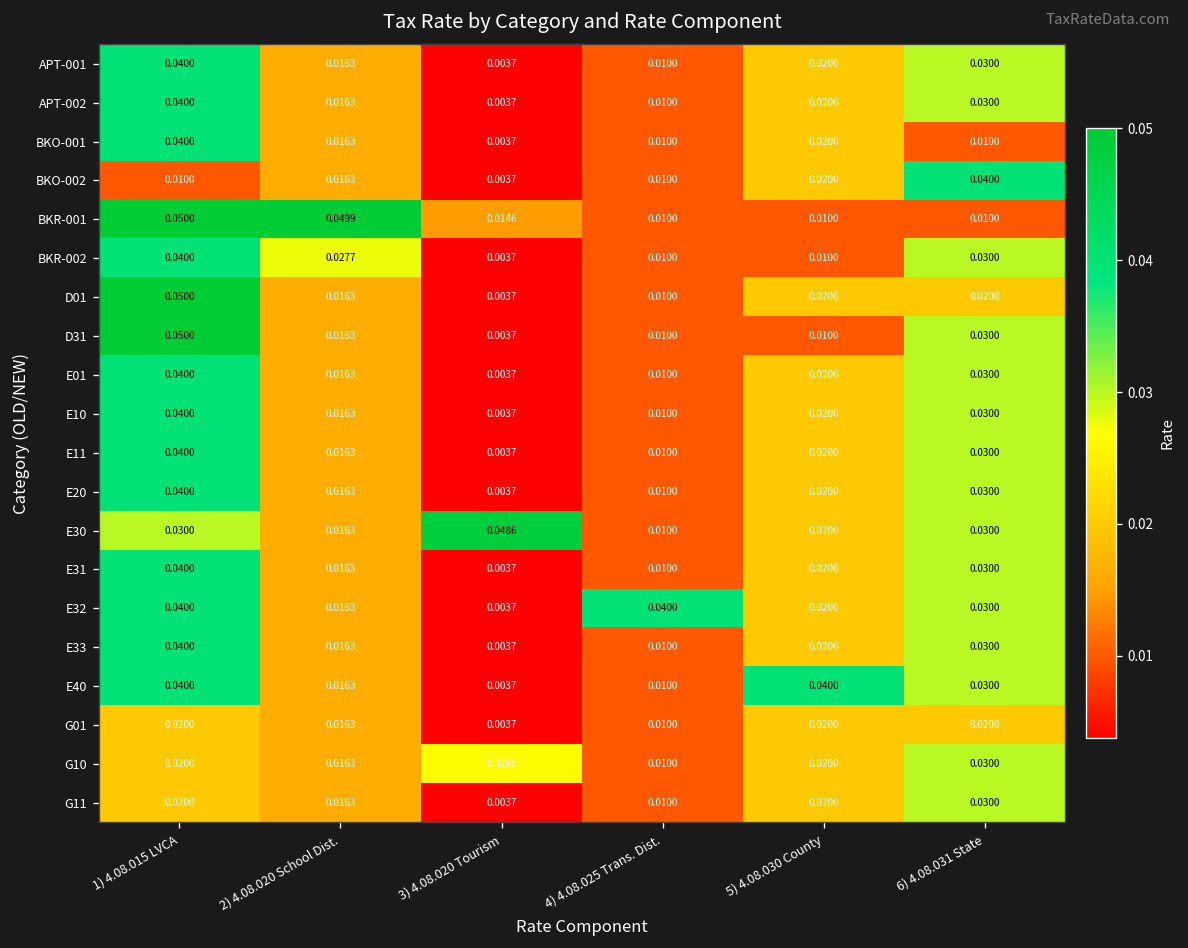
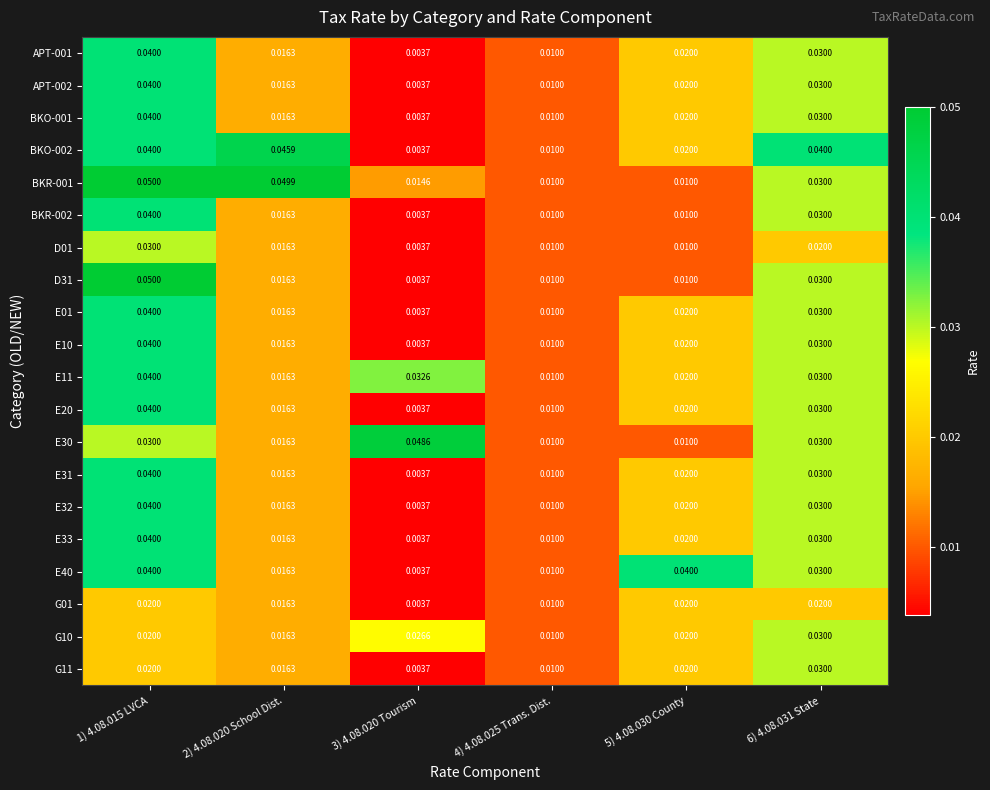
  {
    "APT-001": {
      "1) 4.08.015 LVCA": 0.0400,
      "2) 4.08.020 School Dist.": 0.0163,
      "3) 4.08.020 Tourism": 0.0037,
      "4) 4.08.025 Trans. Dist.": 0.0100,
      "5) 4.08.030 County": 0.0200,
      "6) 4.08.031 State": 0.0300
    },
    "APT-002": {
      "1) 4.08.015 LVCA": 0.0400,
      "2) 4.08.020 School Dist.": 0.0163,
      "3) 4.08.020 Tourism": 0.0037,
      "4) 4.08.025 Trans. Dist.": 0.0100,
      "5) 4.08.030 County": 0.0200,
      "6) 4.08.031 State": 0.0300
    },
    "BKO-001": {
      "1) 4.08.015 LVCA": 0.0400,
      "2) 4.08.020 School Dist.": 0.0163,
      "3) 4.08.020 Tourism": 0.0037,
      "4) 4.08.025 Trans. Dist.": 0.0100,
      "5) 4.08.030 County": 0.0200,
-     "6) 4.08.031 State": 0.0100
+     "6) 4.08.031 State": 0.0300
    },
    "BKO-002": {
-     "1) 4.08.015 LVCA": 0.0100,
-     "2) 4.08.020 School Dist.": 0.0163,
+     "1) 4.08.015 LVCA": 0.0400,
+     "2) 4.08.020 School Dist.": 0.0459,
      "3) 4.08.020 Tourism": 0.0037,
      "4) 4.08.025 Trans. Dist.": 0.0100,
      "5) 4.08.030 County": 0.0200,
      "6) 4.08.031 State": 0.0400
    },
    "BKR-001": {
      "1) 4.08.015 LVCA": 0.0500,
      "2) 4.08.020 School Dist.": 0.0499,
      "3) 4.08.020 Tourism": 0.0146,
      "4) 4.08.025 Trans. Dist.": 0.0100,
      "5) 4.08.030 County": 0.0100,
-     "6) 4.08.031 State": 0.0100
+     "6) 4.08.031 State": 0.0300
    },
    "BKR-002": {
      "1) 4.08.015 LVCA": 0.0400,
-     "2) 4.08.020 School Dist.": 0.0277,
+     "2) 4.08.020 School Dist.": 0.0163,
      "3) 4.08.020 Tourism": 0.0037,
      "4) 4.08.025 Trans. Dist.": 0.0100,
      "5) 4.08.030 County": 0.0100,
      "6) 4.08.031 State": 0.0300
    },
    "D01": {
-     "1) 4.08.015 LVCA": 0.0500,
+     "1) 4.08.015 LVCA": 0.0300,
      "2) 4.08.020 School Dist.": 0.0163,
      "3) 4.08.020 Tourism": 0.0037,
      "4) 4.08.025 Trans. Dist.": 0.0100,
-     "5) 4.08.030 County": 0.0200,
+     "5) 4.08.030 County": 0.0100,
      "6) 4.08.031 State": 0.0200
    },
    "D31": {
      "1) 4.08.015 LVCA": 0.0500,
      "2) 4.08.020 School Dist.": 0.0163,
      "3) 4.08.020 Tourism": 0.0037,
      "4) 4.08.025 Trans. Dist.": 0.0100,
      "5) 4.08.030 County": 0.0100,
      "6) 4.08.031 State": 0.0300
    },
    "E01": {
      "1) 4.08.015 LVCA": 0.0400,
      "2) 4.08.020 School Dist.": 0.0163,
      "3) 4.08.020 Tourism": 0.0037,
      "4) 4.08.025 Trans. Dist.": 0.0100,
      "5) 4.08.030 County": 0.0200,
      "6) 4.08.031 State": 0.0300
    },
    "E10": {
      "1) 4.08.015 LVCA": 0.0400,
      "2) 4.08.020 School Dist.": 0.0163,
      "3) 4.08.020 Tourism": 0.0037,
      "4) 4.08.025 Trans. Dist.": 0.0100,
      "5) 4.08.030 County": 0.0200,
      "6) 4.08.031 State": 0.0300
    },
    "E11": {
      "1) 4.08.015 LVCA": 0.0400,
      "2) 4.08.020 School Dist.": 0.0163,
-     "3) 4.08.020 Tourism": 0.0037,
+     "3) 4.08.020 Tourism": 0.0326,
      "4) 4.08.025 Trans. Dist.": 0.0100,
      "5) 4.08.030 County": 0.0200,
      "6) 4.08.031 State": 0.0300
    },
    "E20": {
      "1) 4.08.015 LVCA": 0.0400,
      "2) 4.08.020 School Dist.": 0.0163,
      "3) 4.08.020 Tourism": 0.0037,
      "4) 4.08.025 Trans. Dist.": 0.0100,
      "5) 4.08.030 County": 0.0200,
      "6) 4.08.031 State": 0.0300
    },
    "E30": {
      "1) 4.08.015 LVCA": 0.0300,
      "2) 4.08.020 School Dist.": 0.0163,
      "3) 4.08.020 Tourism": 0.0486,
      "4) 4.08.025 Trans. Dist.": 0.0100,
-     "5) 4.08.030 County": 0.0200,
+     "5) 4.08.030 County": 0.0100,
      "6) 4.08.031 State": 0.0300
    },
    "E31": {
      "1) 4.08.015 LVCA": 0.0400,
      "2) 4.08.020 School Dist.": 0.0163,
      "3) 4.08.020 Tourism": 0.0037,
      "4) 4.08.025 Trans. Dist.": 0.0100,
      "5) 4.08.030 County": 0.0200,
      "6) 4.08.031 State": 0.0300
    },
    "E32": {
      "1) 4.08.015 LVCA": 0.0400,
      "2) 4.08.020 School Dist.": 0.0163,
      "3) 4.08.020 Tourism": 0.0037,
-     "4) 4.08.025 Trans. Dist.": 0.0400,
+     "4) 4.08.025 Trans. Dist.": 0.0100,
      "5) 4.08.030 County": 0.0200,
      "6) 4.08.031 State": 0.0300
    },
    "E33": {
      "1) 4.08.015 LVCA": 0.0400,
      "2) 4.08.020 School Dist.": 0.0163,
      "3) 4.08.020 Tourism": 0.0037,
      "4) 4.08.025 Trans. Dist.": 0.0100,
      "5) 4.08.030 County": 0.0200,
      "6) 4.08.031 State": 0.0300
    },
    "E40": {
      "1) 4.08.015 LVCA": 0.0400,
      "2) 4.08.020 School Dist.": 0.0163,
      "3) 4.08.020 Tourism": 0.0037,
      "4) 4.08.025 Trans. Dist.": 0.0100,
      "5) 4.08.030 County": 0.0400,
      "6) 4.08.031 State": 0.0300
    },
    "G01": {
      "1) 4.08.015 LVCA": 0.0200,
      "2) 4.08.020 School Dist.": 0.0163,
      "3) 4.08.020 Tourism": 0.0037,
      "4) 4.08.025 Trans. Dist.": 0.0100,
      "5) 4.08.030 County": 0.0200,
      "6) 4.08.031 State": 0.0200
    },
    "G10": {
      "1) 4.08.015 LVCA": 0.0200,
      "2) 4.08.020 School Dist.": 0.0163,
      "3) 4.08.020 Tourism": 0.0266,
      "4) 4.08.025 Trans. Dist.": 0.0100,
      "5) 4.08.030 County": 0.0200,
      "6) 4.08.031 State": 0.0300
    },
    "G11": {
      "1) 4.08.015 LVCA": 0.0200,
      "2) 4.08.020 School Dist.": 0.0163,
      "3) 4.08.020 Tourism": 0.0037,
      "4) 4.08.025 Trans. Dist.": 0.0100,
      "5) 4.08.030 County": 0.0200,
      "6) 4.08.031 State": 0.0300
    }
  }
